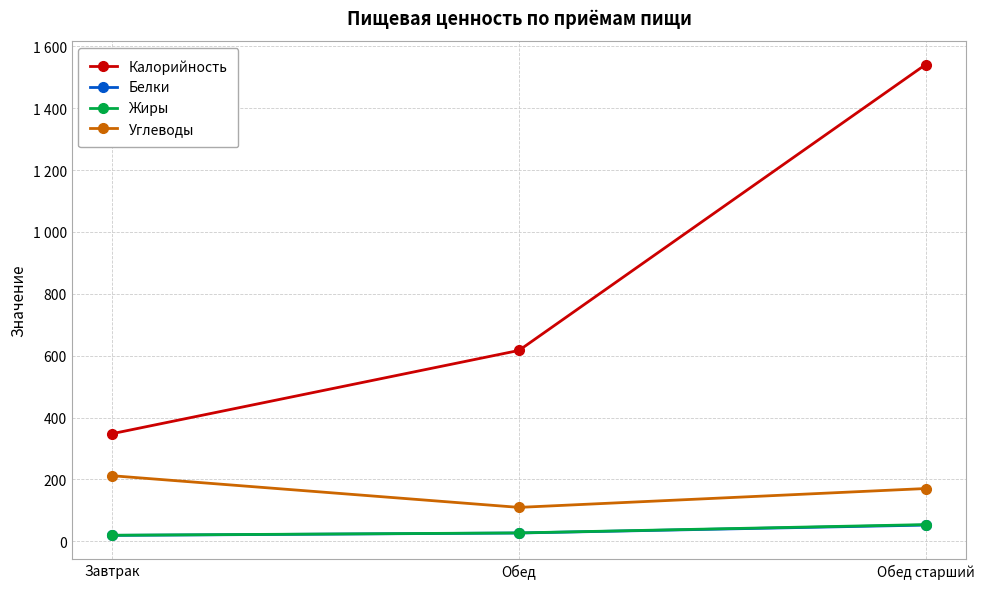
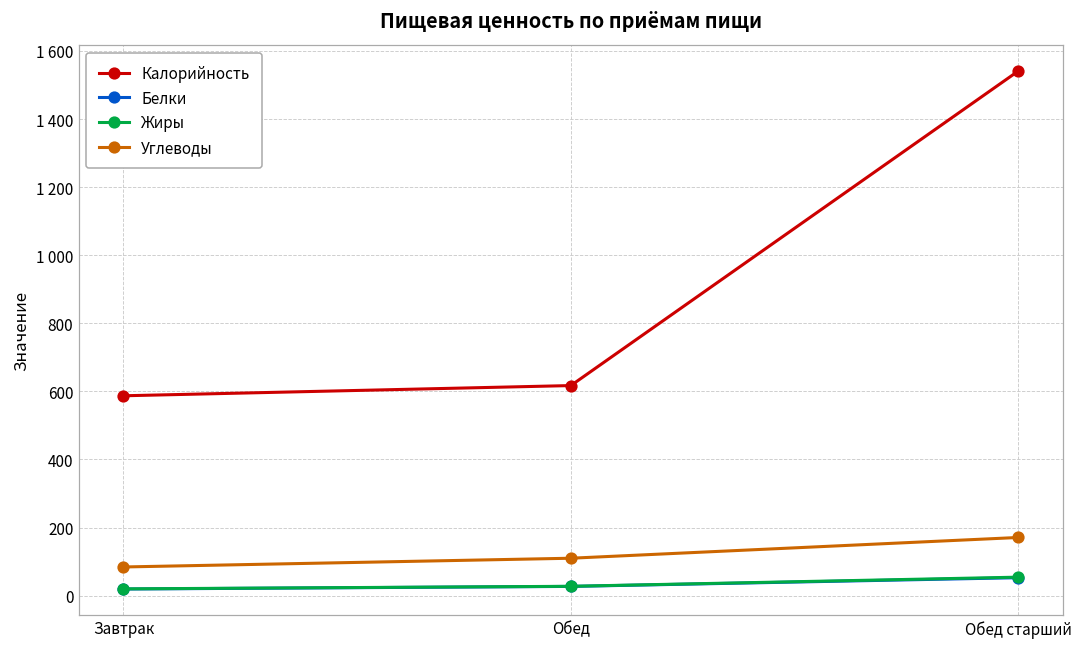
  {
    "Калорийность": {
-     "Завтрак": 350,
+     "Завтрак": 590,
      "Обед": 620,
      "Обед старший": 1540
    },
    "Жиры": {
      "Завтрак": 20,
      "Обед": 30,
      "Обед старший": 50
    },
    "Углеводы": {
-     "Завтрак": 210,
+     "Завтрак": 80,
      "Обед": 110,
      "Обед старший": 170
    }
  }
